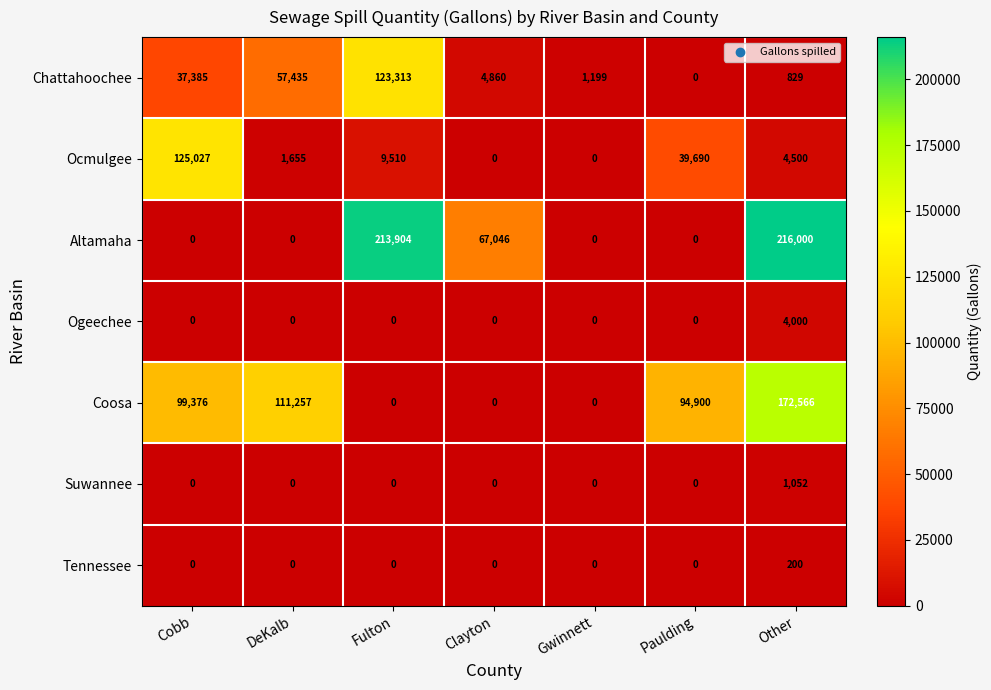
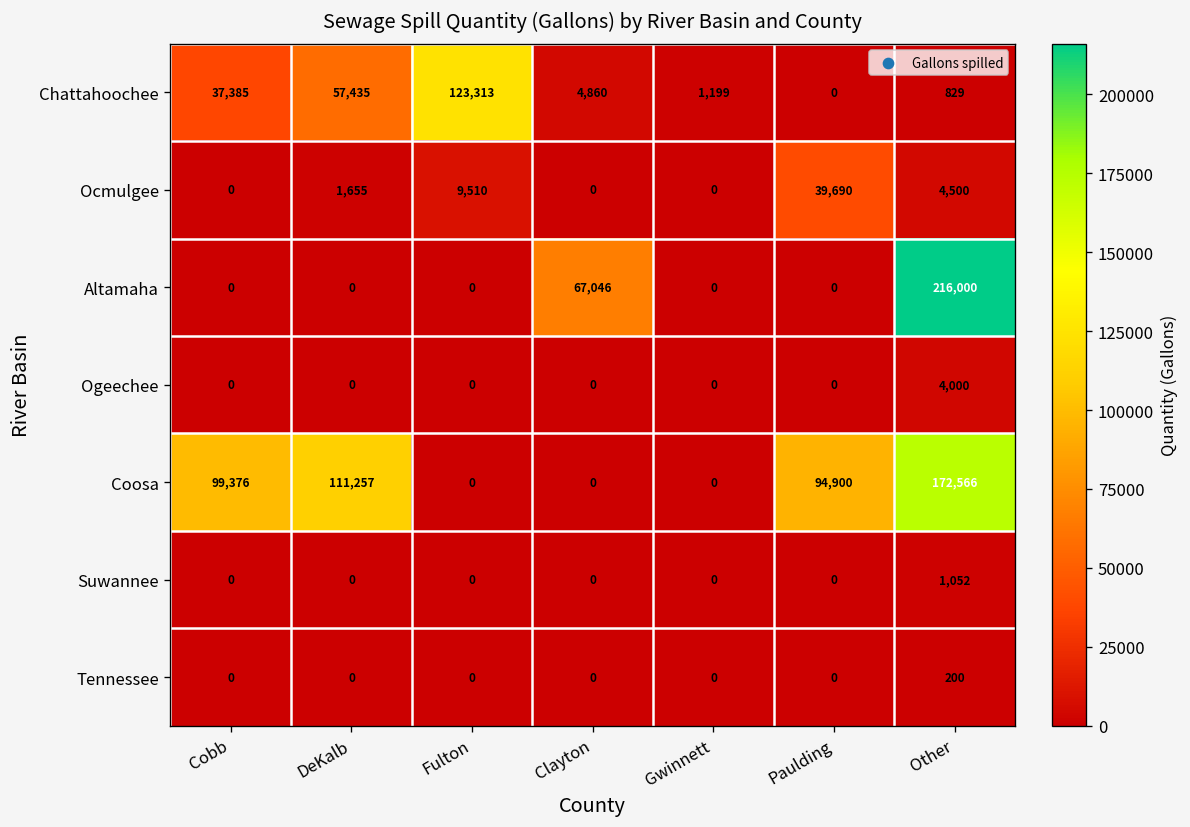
  {
    "Chattahoochee": {
      "Cobb": "37,385",
      "DeKalb": "57,435",
      "Fulton": "123,313",
      "Clayton": "4,860",
      "Gwinnett": "1,199",
      "Paulding": "0",
      "Other": "829"
    },
    "Ocmulgee": {
-     "Cobb": "125,027",
+     "Cobb": "0",
      "DeKalb": "1,655",
      "Fulton": "9,510",
      "Clayton": "0",
      "Gwinnett": "0",
      "Paulding": "39,690",
      "Other": "4,500"
    },
    "Altamaha": {
      "Cobb": "0",
      "DeKalb": "0",
-     "Fulton": "213,904",
+     "Fulton": "0",
      "Clayton": "67,046",
      "Gwinnett": "0",
      "Paulding": "0",
      "Other": "216,000"
    },
    "Ogeechee": {
      "Cobb": "0",
      "DeKalb": "0",
      "Fulton": "0",
      "Clayton": "0",
      "Gwinnett": "0",
      "Paulding": "0",
      "Other": "4,000"
    },
    "Coosa": {
      "Cobb": "99,376",
      "DeKalb": "111,257",
      "Fulton": "0",
      "Clayton": "0",
      "Gwinnett": "0",
      "Paulding": "94,900",
      "Other": "172,566"
    },
    "Suwannee": {
      "Cobb": "0",
      "DeKalb": "0",
      "Fulton": "0",
      "Clayton": "0",
      "Gwinnett": "0",
      "Paulding": "0",
      "Other": "1,052"
    },
    "Tennessee": {
      "Cobb": "0",
      "DeKalb": "0",
      "Fulton": "0",
      "Clayton": "0",
      "Gwinnett": "0",
      "Paulding": "0",
      "Other": "200"
    }
  }
